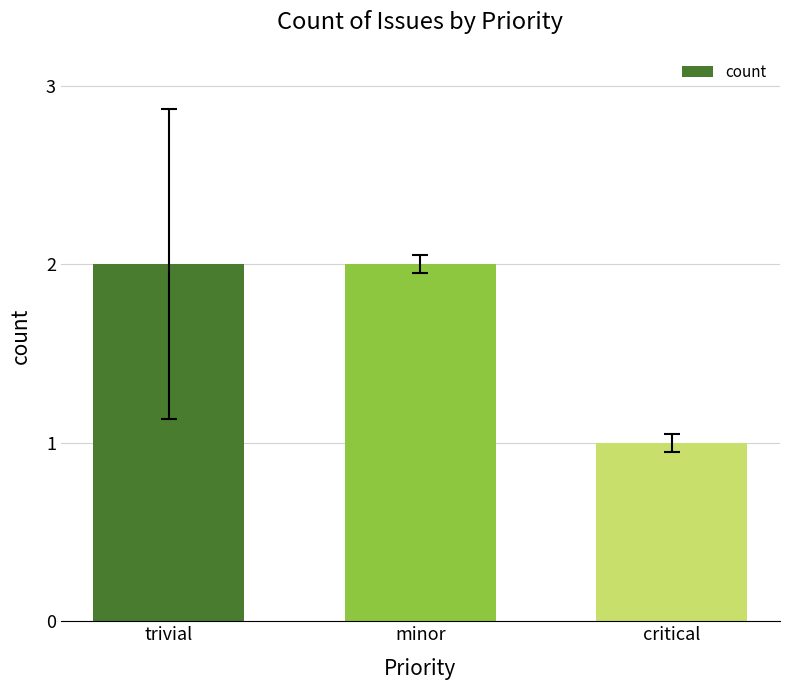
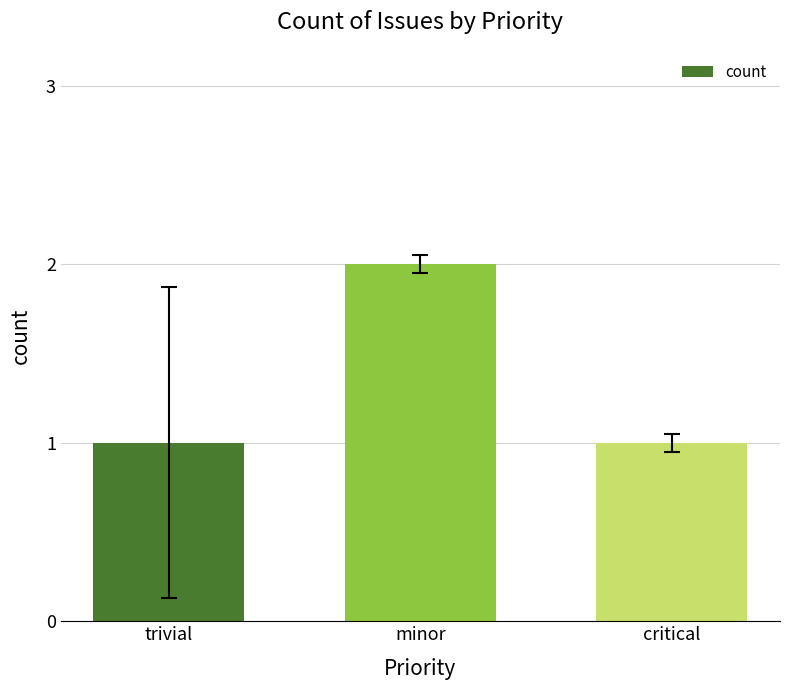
  {
    "count": {
-     "trivial": 2,
+     "trivial": 1,
      "minor": 2,
      "critical": 1
    }
  }
